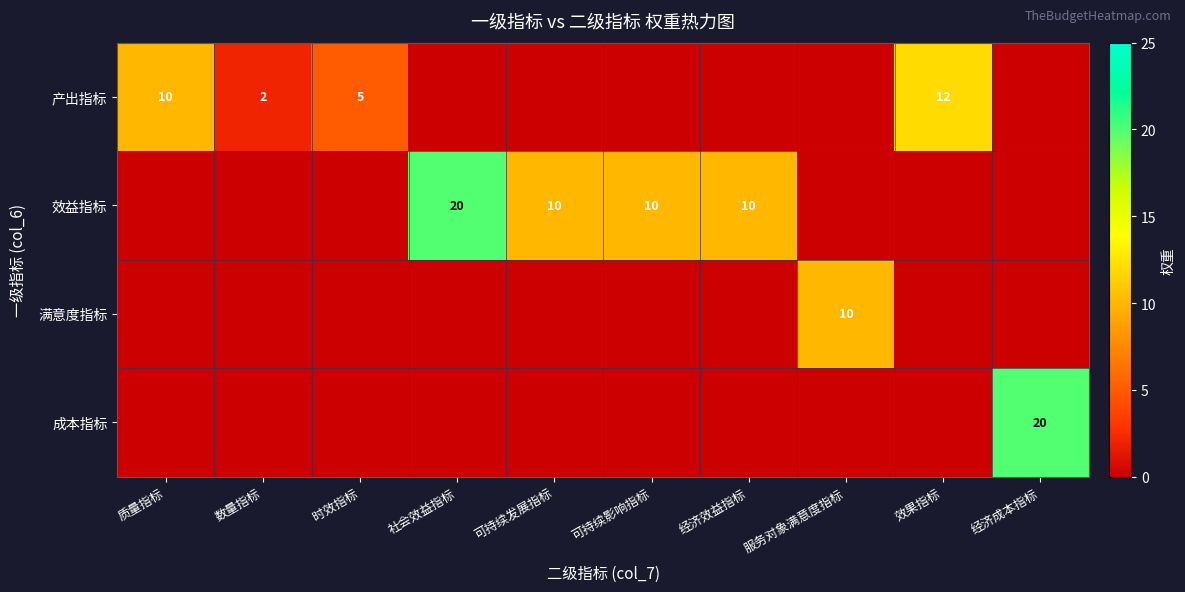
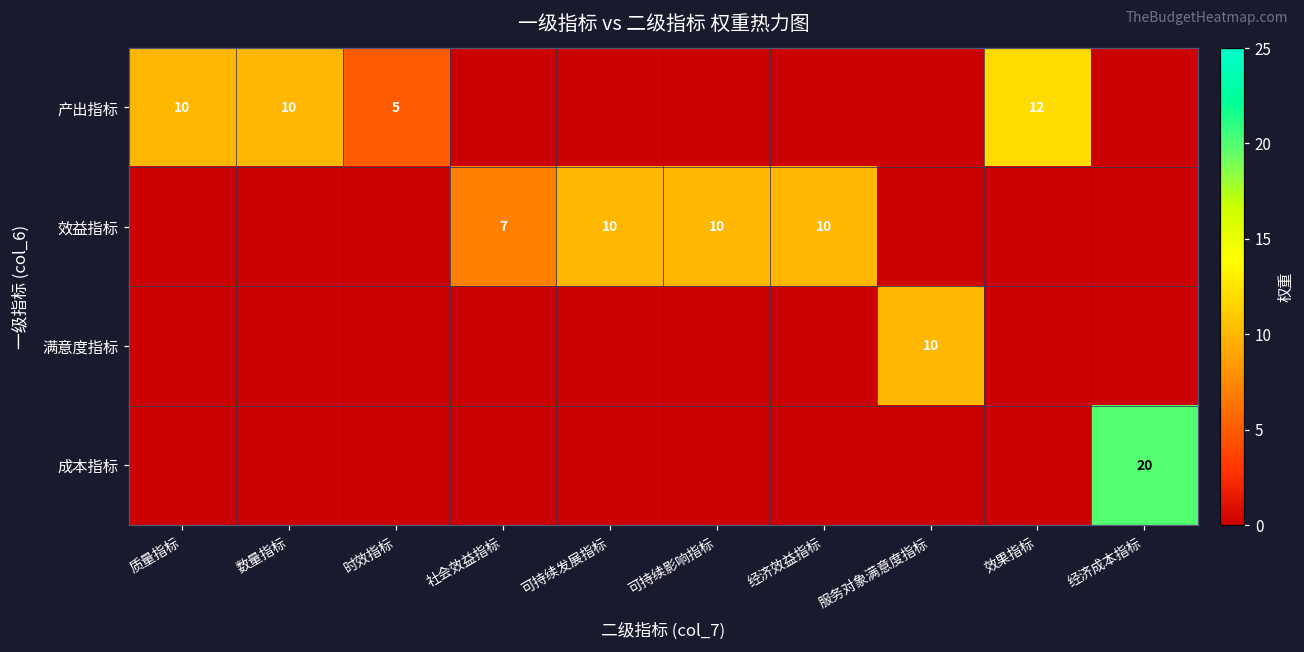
  {
    "产出指标": {
      "质量指标": 10,
-     "数量指标": 2,
+     "数量指标": 10,
      "时效指标": 5,
      "效果指标": 12
    },
    "效益指标": {
-     "社会效益指标": 20,
+     "社会效益指标": 7,
      "可持续发展指标": 10,
      "可持续影响指标": 10,
      "经济效益指标": 10
    },
    "满意度指标": {
      "服务对象满意度指标": 10
    },
    "成本指标": {
      "经济成本指标": 20
    }
  }
